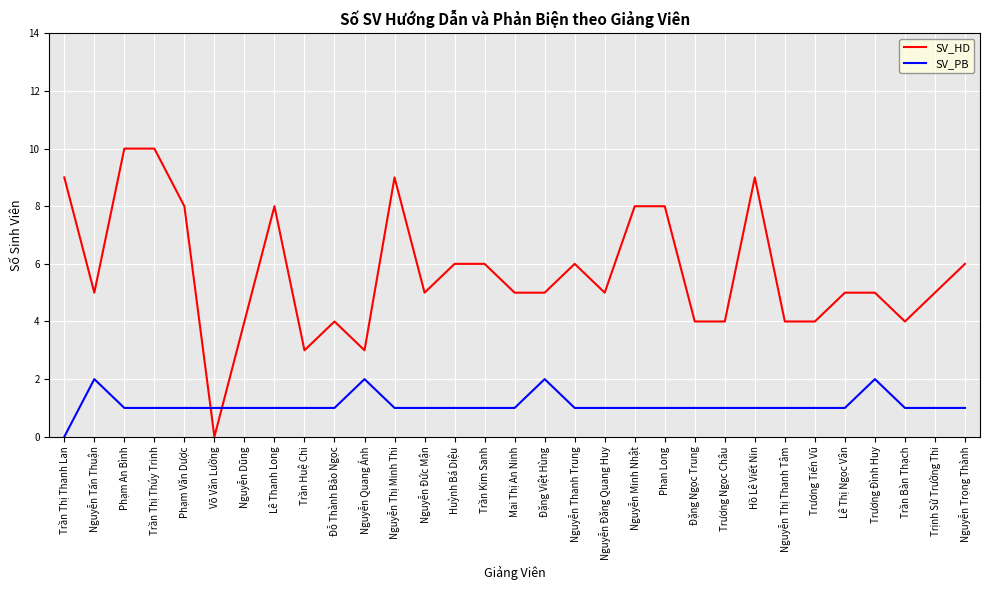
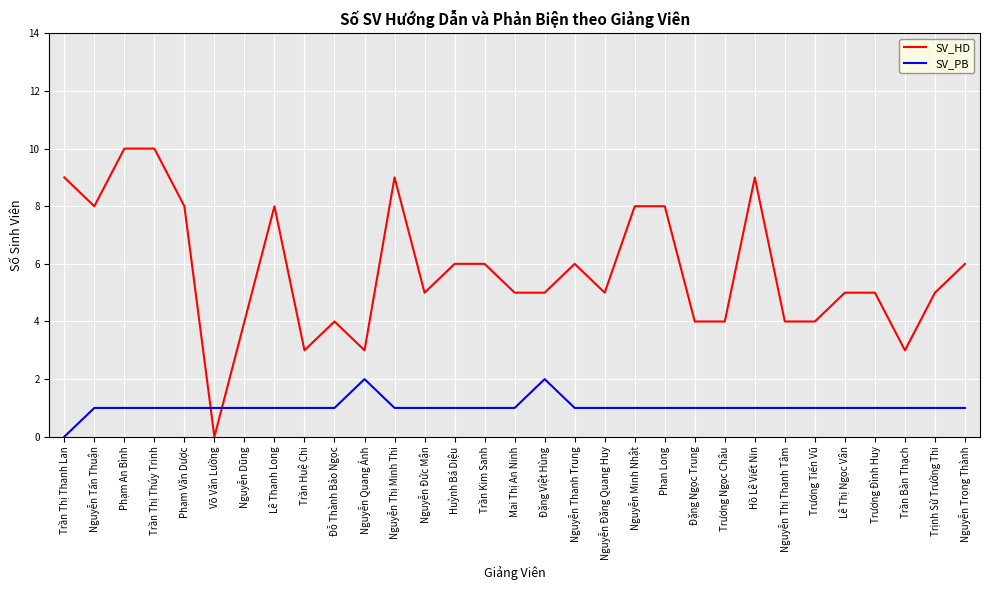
  {
    "SV_HD": {
      "Trần Thị Thanh Lan": 9,
-     "Nguyễn Tấn Thuận": 5,
+     "Nguyễn Tấn Thuận": 8,
      "Phạm An Bình": 10,
      "Trần Thị Thúy Trinh": 10,
      "Phạm Văn Dược": 8,
      "Võ Văn Lường": 0,
      "Nguyễn Dũng": 4,
      "Lê Thanh Long": 8,
      "Trần Huệ Chi": 3,
      "Đỗ Thành Bảo Ngọc": 4,
      "Nguyễn Quang Ánh": 3,
      "Nguyễn Thị Minh Thi": 9,
      "Nguyễn Đức Mận": 5,
      "Huỳnh Bá Diệu": 6,
      "Trần Kim Sanh": 6,
      "Mai Thị An Ninh": 5,
      "Đặng Việt Hùng": 5,
      "Nguyễn Thanh Trung": 6,
      "Nguyễn Đăng Quang Huy": 5,
      "Nguyễn Minh Nhật": 8,
      "Phan Long": 8,
      "Đặng Ngọc Trung": 4,
      "Trương Ngọc Châu": 4,
      "Hồ Lê Viết Nin": 9,
      "Nguyễn Thị Thanh Tâm": 4,
      "Trương Tiến Vũ": 4,
      "Lê Thị Ngọc Vân": 5,
      "Trương Đình Huy": 5,
-     "Trần Bàn Thạch": 4,
+     "Trần Bàn Thạch": 3,
      "Trịnh Sử Trường Thi": 5,
      "Nguyễn Trọng Thành": 6
    },
    "SV_PB": {
      "Trần Thị Thanh Lan": 0,
-     "Nguyễn Tấn Thuận": 2,
+     "Nguyễn Tấn Thuận": 1,
      "Phạm An Bình": 1,
      "Trần Thị Thúy Trinh": 1,
      "Phạm Văn Dược": 1,
      "Võ Văn Lường": 1,
      "Nguyễn Dũng": 1,
      "Lê Thanh Long": 1,
      "Trần Huệ Chi": 1,
      "Đỗ Thành Bảo Ngọc": 1,
      "Nguyễn Quang Ánh": 2,
      "Nguyễn Thị Minh Thi": 1,
      "Nguyễn Đức Mận": 1,
      "Huỳnh Bá Diệu": 1,
      "Trần Kim Sanh": 1,
      "Mai Thị An Ninh": 1,
      "Đặng Việt Hùng": 2,
      "Nguyễn Thanh Trung": 1,
      "Nguyễn Đăng Quang Huy": 1,
      "Nguyễn Minh Nhật": 1,
      "Phan Long": 1,
      "Đặng Ngọc Trung": 1,
      "Trương Ngọc Châu": 1,
      "Hồ Lê Viết Nin": 1,
      "Nguyễn Thị Thanh Tâm": 1,
      "Trương Tiến Vũ": 1,
      "Lê Thị Ngọc Vân": 1,
-     "Trương Đình Huy": 2,
+     "Trương Đình Huy": 1,
      "Trần Bàn Thạch": 1,
      "Trịnh Sử Trường Thi": 1,
      "Nguyễn Trọng Thành": 1
    }
  }
